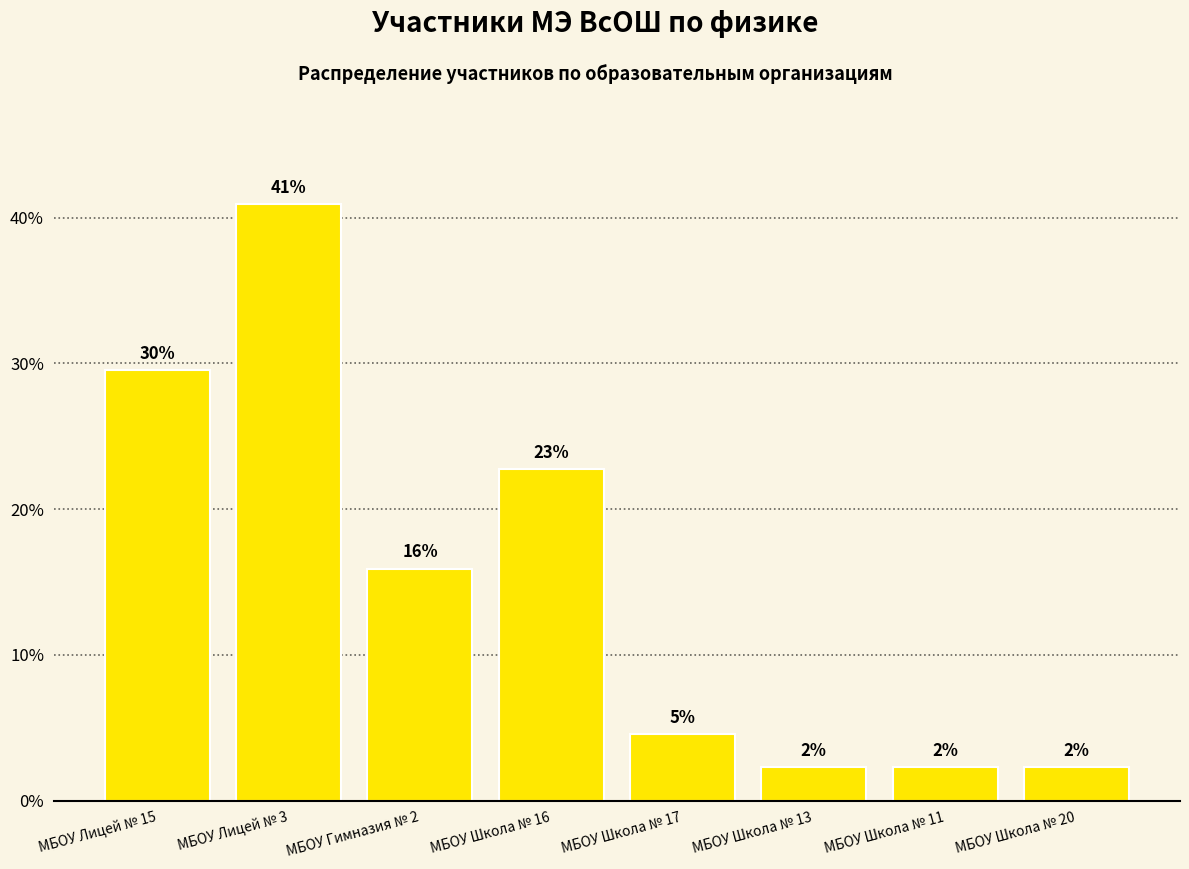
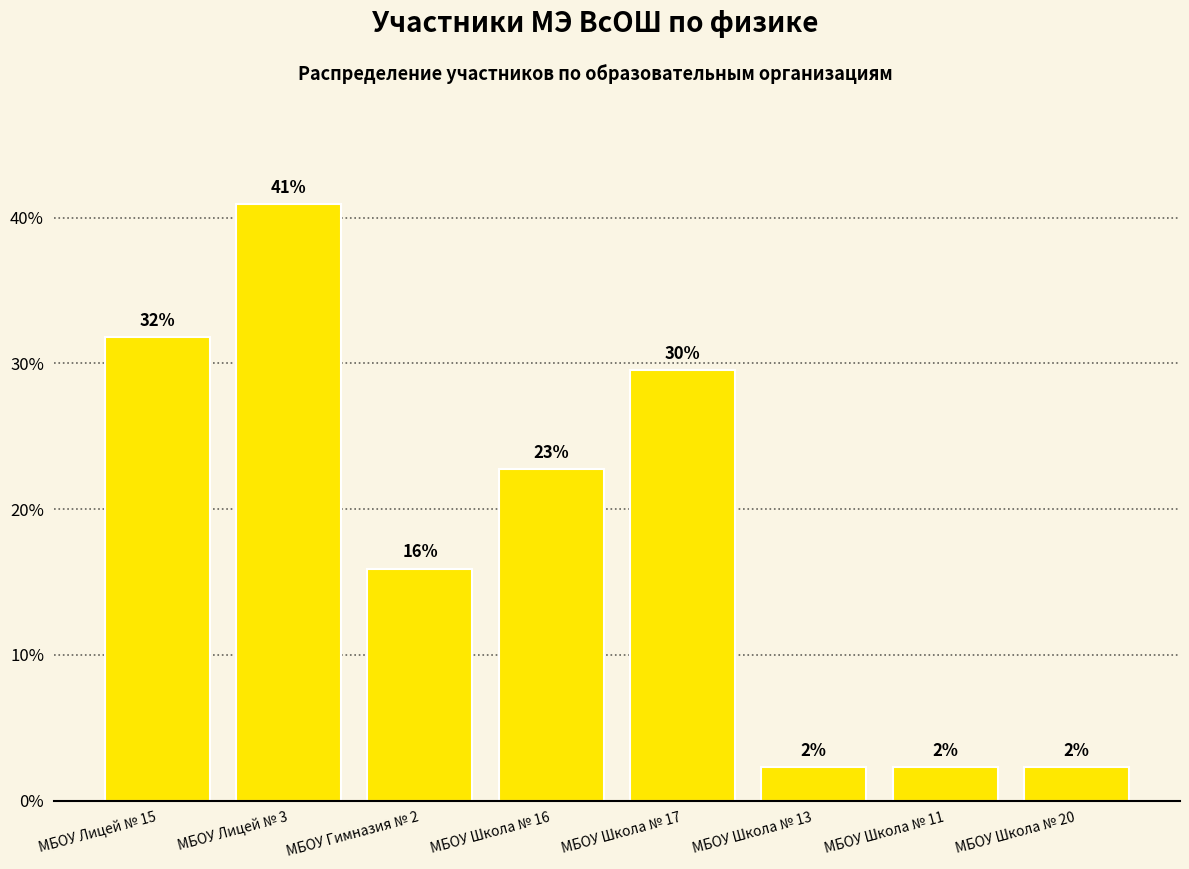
  {
-   "МБОУ Лицей № 15": "30%",
+   "МБОУ Лицей № 15": "32%",
    "МБОУ Лицей № 3": "41%",
    "МБОУ Гимназия № 2": "16%",
    "МБОУ Школа № 16": "23%",
-   "МБОУ Школа № 17": "5%",
+   "МБОУ Школа № 17": "30%",
    "МБОУ Школа № 13": "2%",
    "МБОУ Школа № 11": "2%",
    "МБОУ Школа № 20": "2%"
  }
